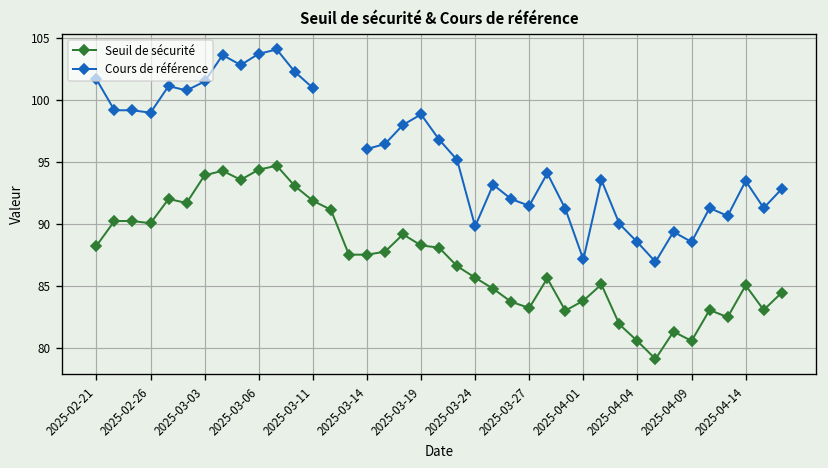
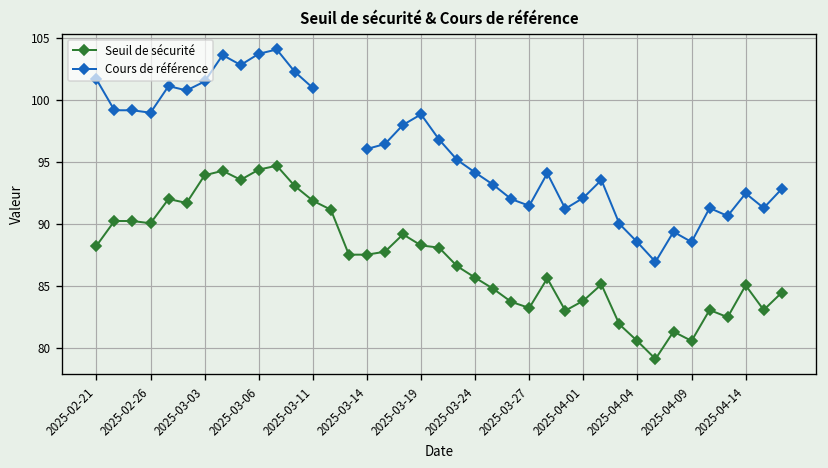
  {
    "Cours de référence": {
      "2025-02-21": 101.7,
      "2025-02-26": 99.0,
      "2025-03-03": 101.5,
      "2025-03-06": 103.8,
      "2025-03-11": 101.0,
      "2025-03-14": 96.1,
      "2025-03-19": 98.9,
-     "2025-03-24": 89.8,
+     "2025-03-24": 94.2,
      "2025-03-27": 91.5,
-     "2025-04-01": 87.2,
+     "2025-04-01": 92.1,
      "2025-04-04": 88.6,
      "2025-04-09": 88.6,
-     "2025-04-14": 93.5
+     "2025-04-14": 92.5
    }
  }
